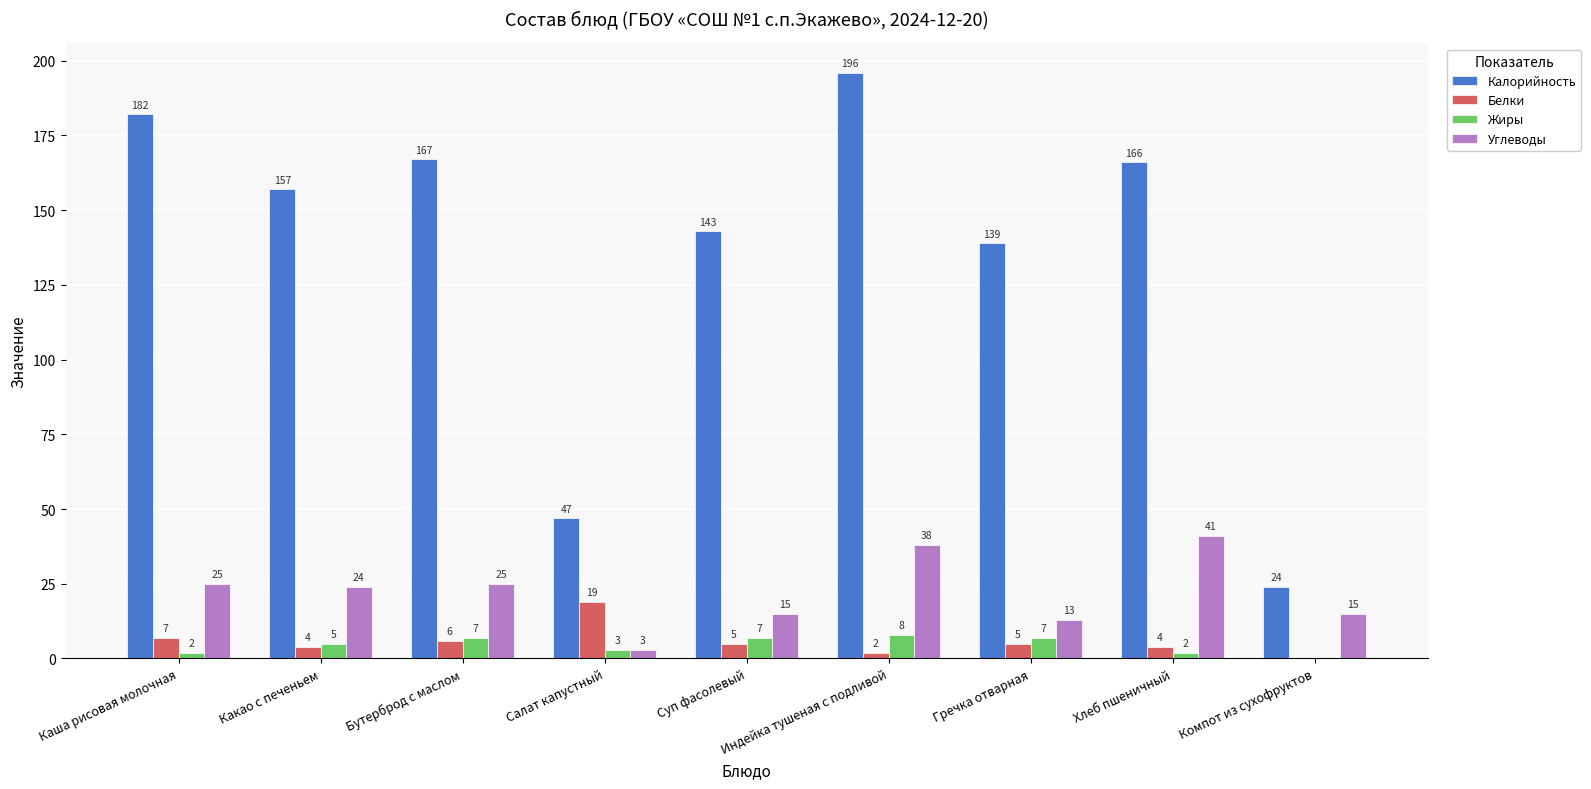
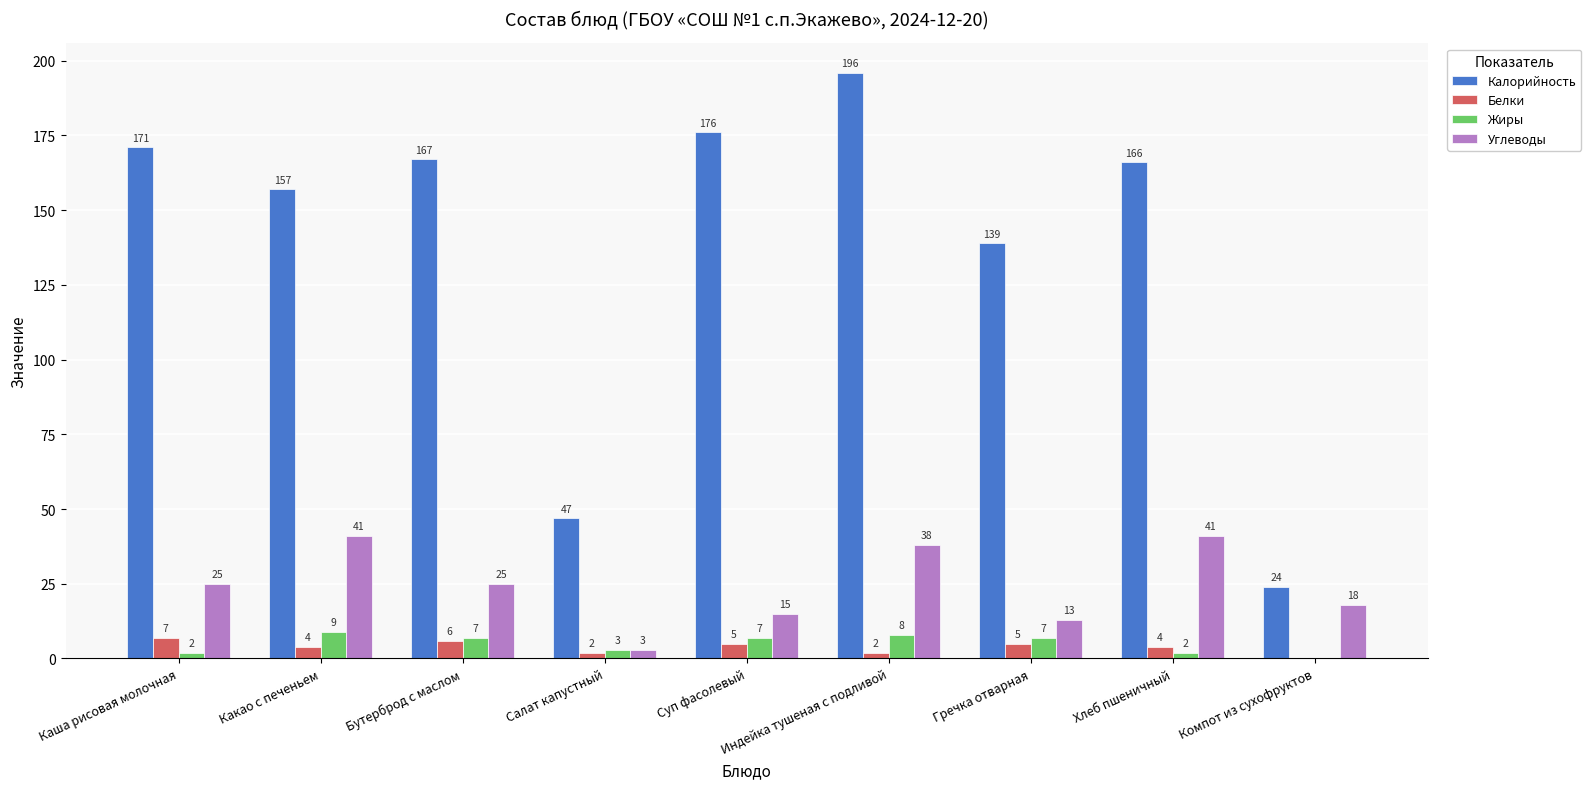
  {
    "Калорийность": {
-     "Каша рисовая молочная": 182,
+     "Каша рисовая молочная": 171,
      "Какао с печеньем": 157,
      "Бутерброд с маслом": 167,
      "Салат капустный": 47,
-     "Суп фасолевый": 143,
+     "Суп фасолевый": 176,
      "Индейка тушеная с подливой": 196,
      "Гречка отварная": 139,
      "Хлеб пшеничный": 166,
      "Компот из сухофруктов": 24
    },
    "Белки": {
      "Каша рисовая молочная": 7,
      "Какао с печеньем": 4,
      "Бутерброд с маслом": 6,
-     "Салат капустный": 19,
+     "Салат капустный": 2,
      "Суп фасолевый": 5,
      "Индейка тушеная с подливой": 2,
      "Гречка отварная": 5,
      "Хлеб пшеничный": 4
    },
    "Жиры": {
      "Каша рисовая молочная": 2,
-     "Какао с печеньем": 5,
+     "Какао с печеньем": 9,
      "Бутерброд с маслом": 7,
      "Салат капустный": 3,
      "Суп фасолевый": 7,
      "Индейка тушеная с подливой": 8,
      "Гречка отварная": 7,
      "Хлеб пшеничный": 2
    },
    "Углеводы": {
      "Каша рисовая молочная": 25,
-     "Какао с печеньем": 24,
+     "Какао с печеньем": 41,
      "Бутерброд с маслом": 25,
      "Салат капустный": 3,
      "Суп фасолевый": 15,
      "Индейка тушеная с подливой": 38,
      "Гречка отварная": 13,
      "Хлеб пшеничный": 41,
-     "Компот из сухофруктов": 15
+     "Компот из сухофруктов": 18
    }
  }
